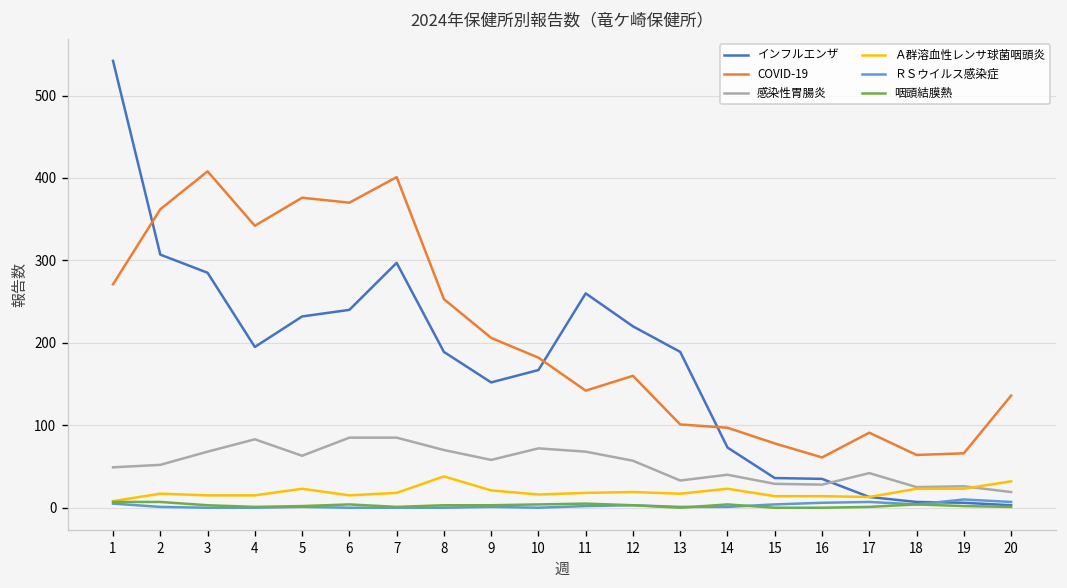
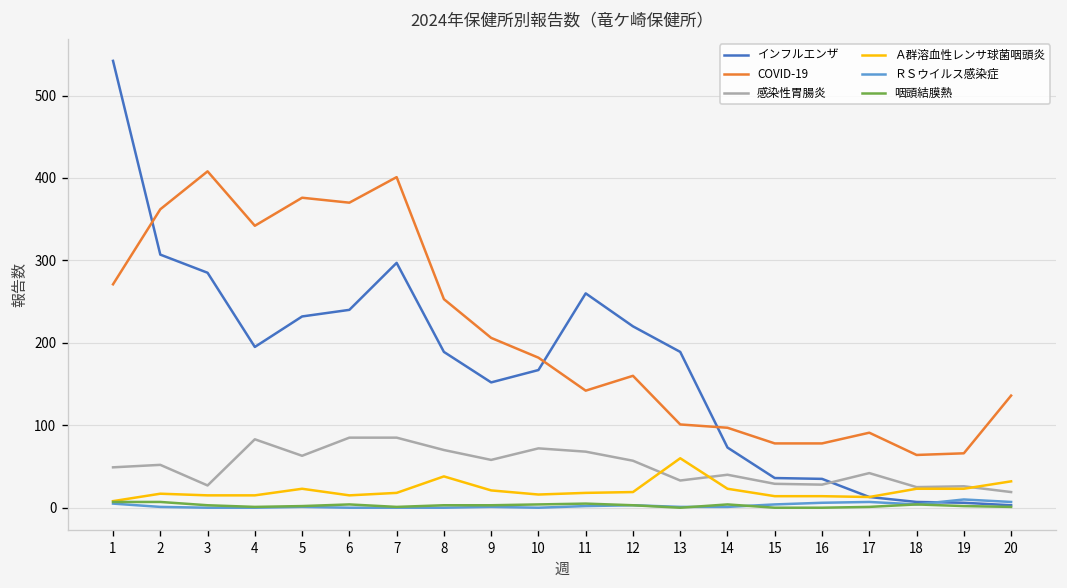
  {
    "COVID-19": {
      "1": 270,
      "2": 360,
      "3": 410,
      "4": 340,
      "5": 380,
      "6": 370,
      "7": 400,
      "8": 250,
      "9": 210,
      "10": 180,
      "11": 140,
      "12": 160,
      "13": 100,
      "14": 100,
      "15": 80,
-     "16": 60,
+     "16": 80,
      "17": 90,
      "18": 60,
      "19": 70,
      "20": 140
    },
    "感染性胃腸炎": {
      "1": 50,
      "2": 50,
-     "3": 70,
+     "3": 30,
      "4": 80,
      "5": 60,
      "6": 90,
      "7": 90,
      "8": 70,
      "9": 60,
      "10": 70,
      "11": 70,
      "12": 60,
      "13": 30,
      "14": 40,
      "15": 30,
      "16": 30,
      "17": 40,
      "20": 20
    },
    "Ａ群溶血性レンサ球菌咽頭炎": {
      "2": 20,
      "3": 20,
      "4": 20,
      "5": 20,
      "6": 20,
      "7": 20,
      "8": 40,
      "9": 20,
      "10": 20,
      "11": 20,
      "12": 20,
-     "13": 20,
+     "13": 60,
      "14": 20,
      "15": 10,
      "16": 10,
      "20": 30
    },
    "咽頭結膜熱": {
      "2": 10,
      "6": 0,
      "10": 0,
      "15": 0,
      "16": 0,
      "17": 0,
      "19": 0
    }
  }
